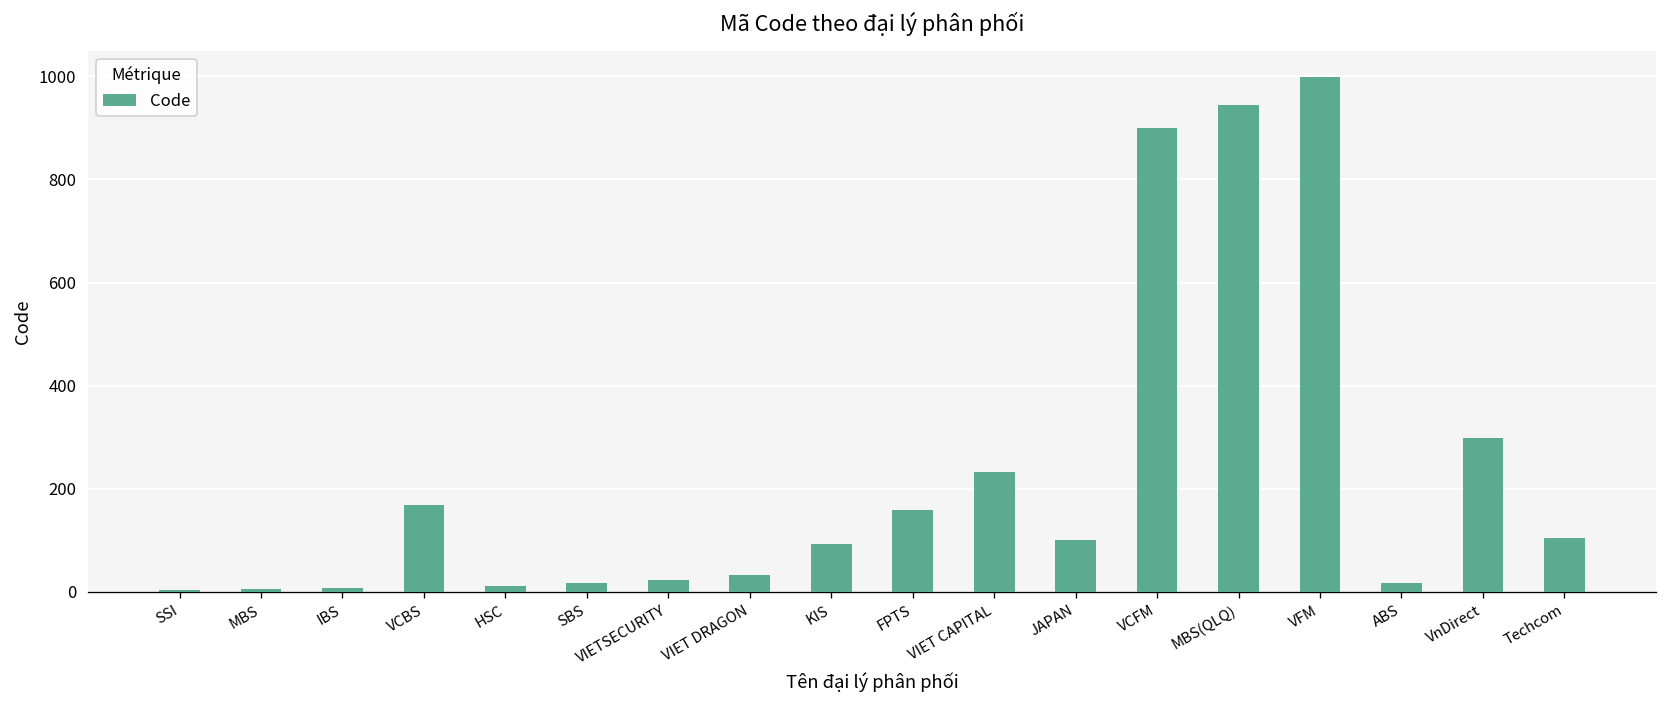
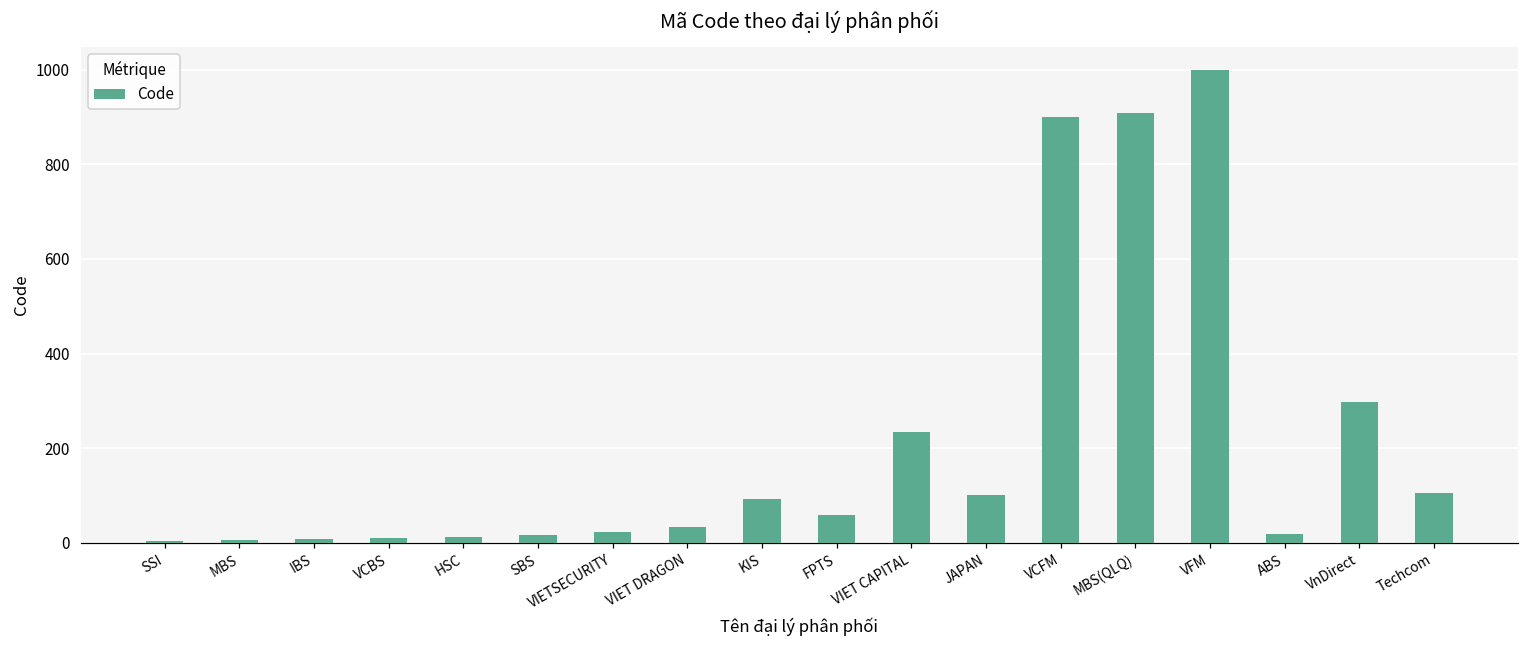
  {
    "IBS": 10,
-   "VCBS": 170,
+   "VCBS": 10,
    "HSC": 10,
    "SBS": 20,
    "VIETSECURITY": 20,
    "VIET DRAGON": 30,
    "KIS": 90,
-   "FPTS": 160,
+   "FPTS": 60,
    "VIET CAPITAL": 230,
    "JAPAN": 100,
    "VCFM": 900,
-   "MBS(QLQ)": 940,
+   "MBS(QLQ)": 910,
    "VFM": 1000,
    "ABS": 20,
    "VnDirect": 300,
    "Techcom": 110
  }
